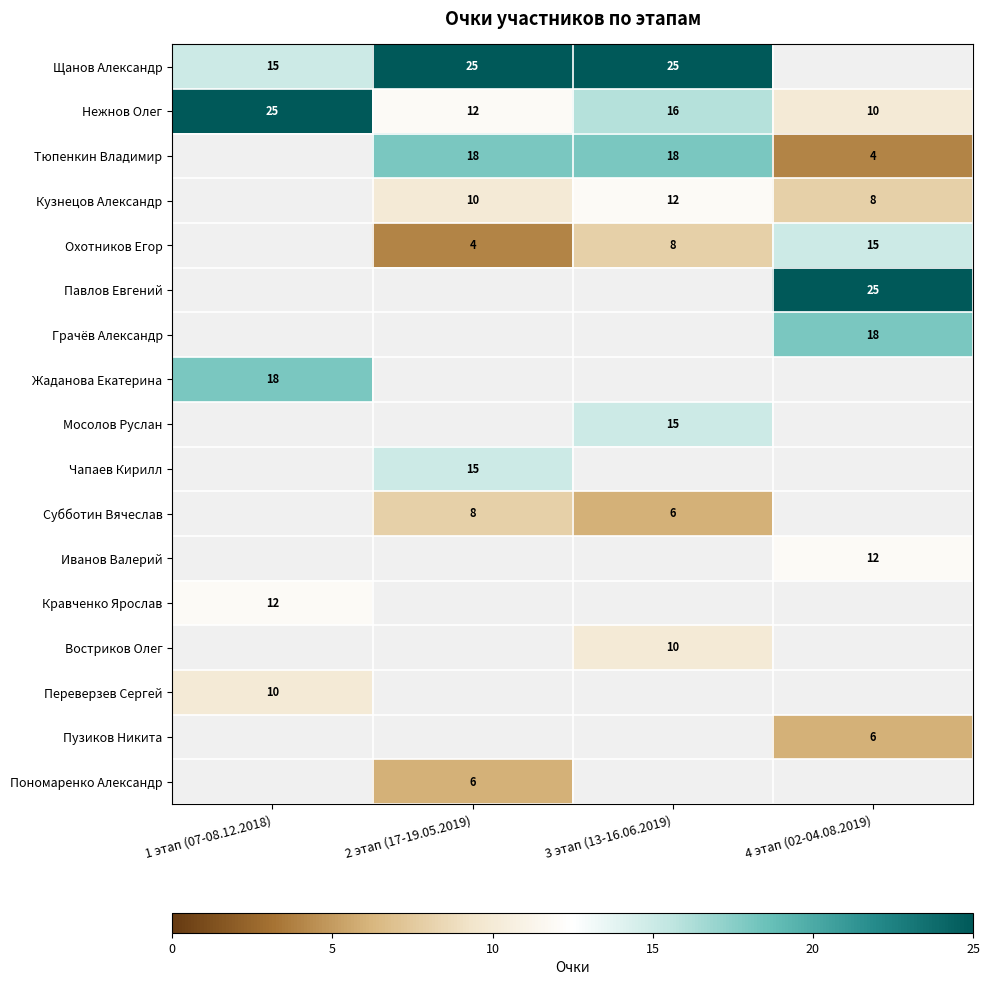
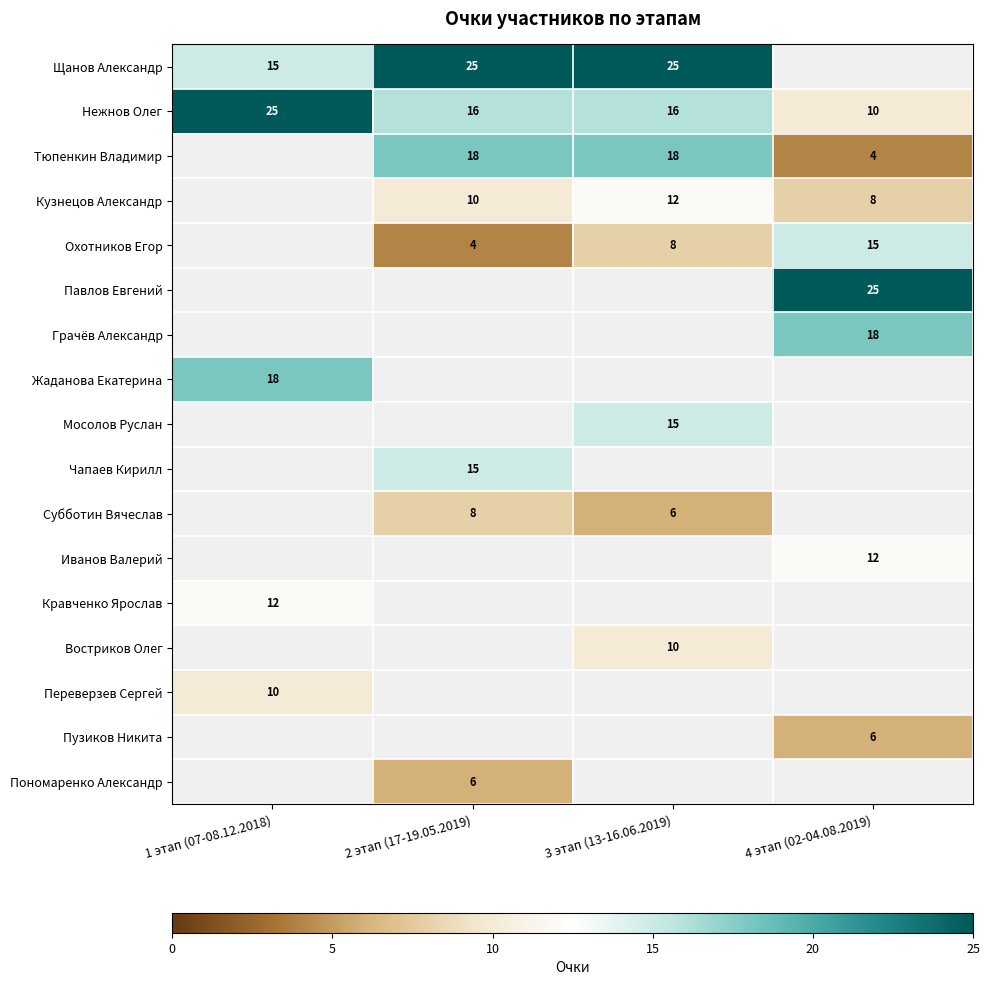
  {
    "Щанов Александр": {
      "1 этап (07-08.12.2018)": 15,
      "2 этап (17-19.05.2019)": 25,
      "3 этап (13-16.06.2019)": 25
    },
    "Нежнов Олег": {
      "1 этап (07-08.12.2018)": 25,
-     "2 этап (17-19.05.2019)": 12,
+     "2 этап (17-19.05.2019)": 16,
      "3 этап (13-16.06.2019)": 16,
      "4 этап (02-04.08.2019)": 10
    },
    "Тюпенкин Владимир": {
      "2 этап (17-19.05.2019)": 18,
      "3 этап (13-16.06.2019)": 18,
      "4 этап (02-04.08.2019)": 4
    },
    "Кузнецов Александр": {
      "2 этап (17-19.05.2019)": 10,
      "3 этап (13-16.06.2019)": 12,
      "4 этап (02-04.08.2019)": 8
    },
    "Охотников Егор": {
      "2 этап (17-19.05.2019)": 4,
      "3 этап (13-16.06.2019)": 8,
      "4 этап (02-04.08.2019)": 15
    },
    "Павлов Евгений": {
      "4 этап (02-04.08.2019)": 25
    },
    "Грачёв Александр": {
      "4 этап (02-04.08.2019)": 18
    },
    "Жаданова Екатерина": {
      "1 этап (07-08.12.2018)": 18
    },
    "Мосолов Руслан": {
      "3 этап (13-16.06.2019)": 15
    },
    "Чапаев Кирилл": {
      "2 этап (17-19.05.2019)": 15
    },
    "Субботин Вячеслав": {
      "2 этап (17-19.05.2019)": 8,
      "3 этап (13-16.06.2019)": 6
    },
    "Иванов Валерий": {
      "4 этап (02-04.08.2019)": 12
    },
    "Кравченко Ярослав": {
      "1 этап (07-08.12.2018)": 12
    },
    "Востриков Олег": {
      "3 этап (13-16.06.2019)": 10
    },
    "Переверзев Сергей": {
      "1 этап (07-08.12.2018)": 10
    },
    "Пузиков Никита": {
      "4 этап (02-04.08.2019)": 6
    },
    "Пономаренко Александр": {
      "2 этап (17-19.05.2019)": 6
    }
  }
